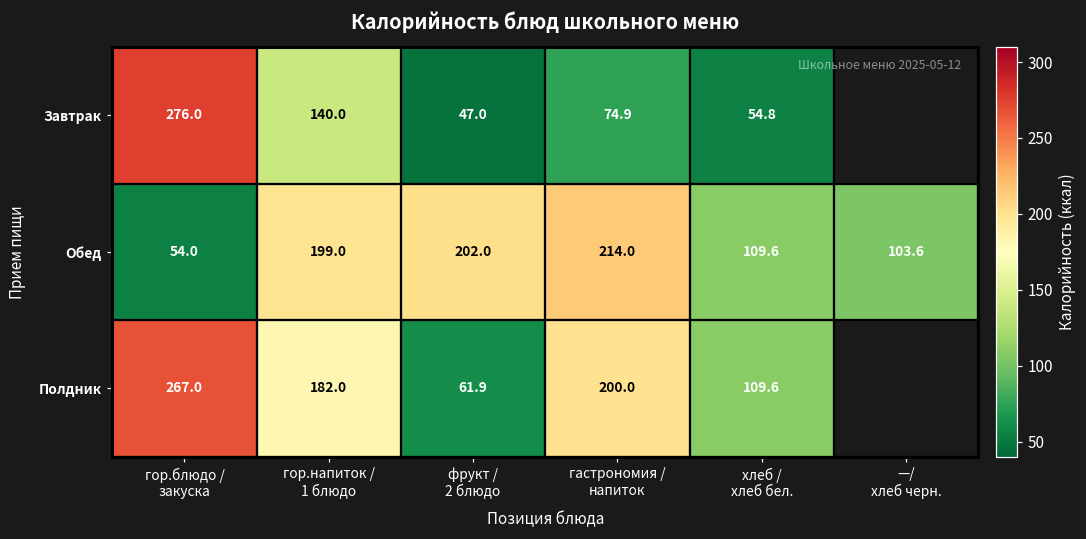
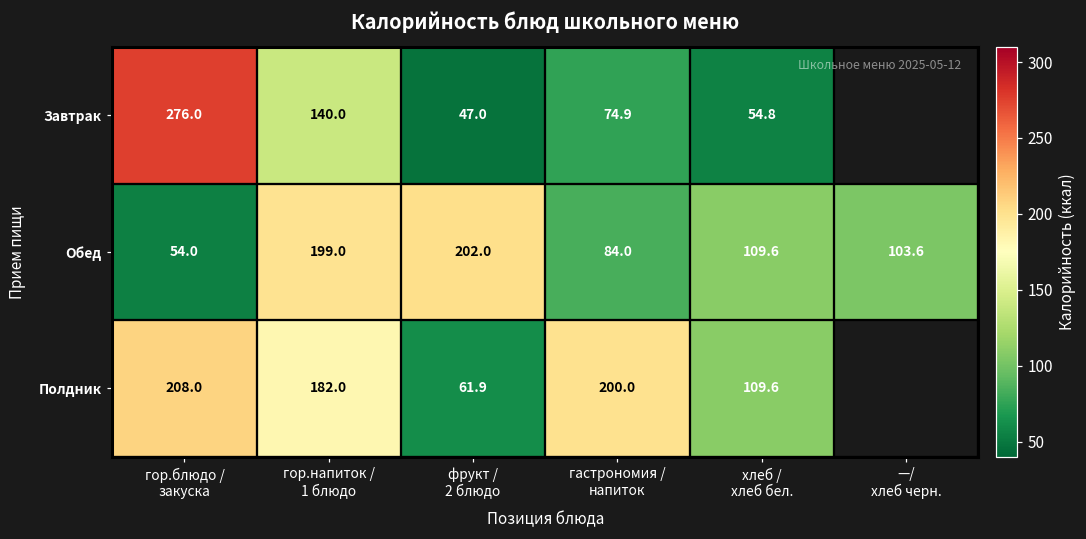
  {
    "Завтрак": {
      "гор.блюдо / закуска": 276.0,
      "гор.напиток / 1 блюдо": 140.0,
      "фрукт / 2 блюдо": 47.0,
      "гастрономия / напиток": 74.9,
      "хлеб / хлеб бел.": 54.8
    },
    "Обед": {
      "гор.блюдо / закуска": 54.0,
      "гор.напиток / 1 блюдо": 199.0,
      "фрукт / 2 блюдо": 202.0,
-     "гастрономия / напиток": 214.0,
+     "гастрономия / напиток": 84.0,
      "хлеб / хлеб бел.": 109.6,
      "—/ хлеб черн.": 103.6
    },
    "Полдник": {
-     "гор.блюдо / закуска": 267.0,
+     "гор.блюдо / закуска": 208.0,
      "гор.напиток / 1 блюдо": 182.0,
      "фрукт / 2 блюдо": 61.9,
      "гастрономия / напиток": 200.0,
      "хлеб / хлеб бел.": 109.6
    }
  }
